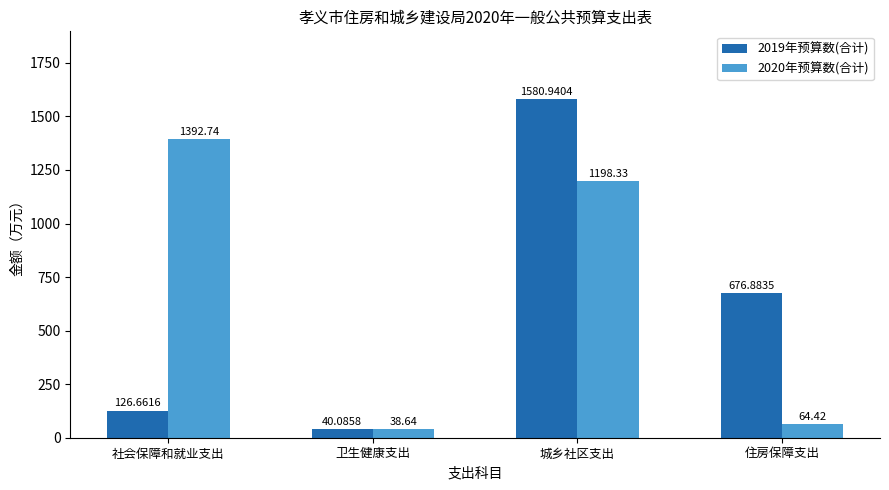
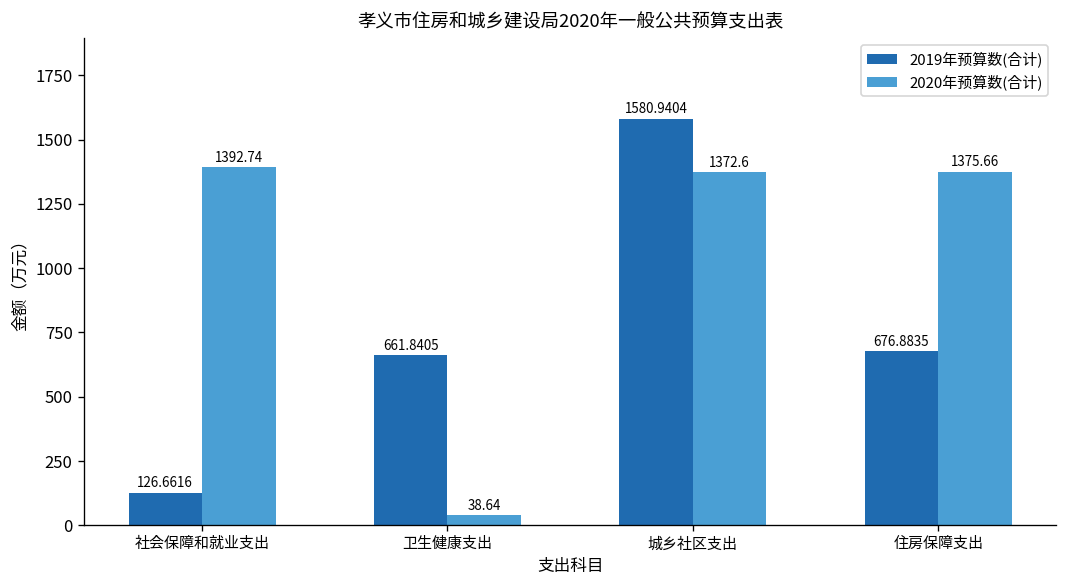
  {
    "2019年预算数(合计)": {
      "社会保障和就业支出": 126.6616,
-     "卫生健康支出": 40.0858,
+     "卫生健康支出": 661.8405,
      "城乡社区支出": 1580.9404,
      "住房保障支出": 676.8835
    },
    "2020年预算数(合计)": {
      "社会保障和就业支出": 1392.74,
      "卫生健康支出": 38.64,
-     "城乡社区支出": 1198.33,
-     "住房保障支出": 64.42
+     "城乡社区支出": 1372.6,
+     "住房保障支出": 1375.66
    }
  }
